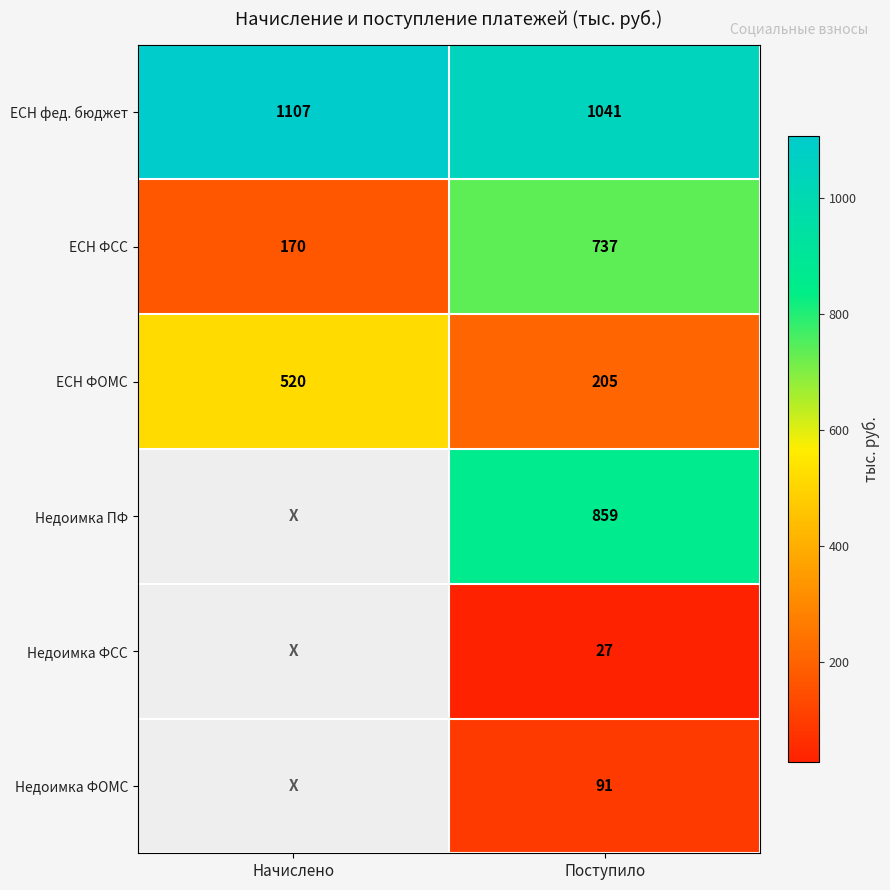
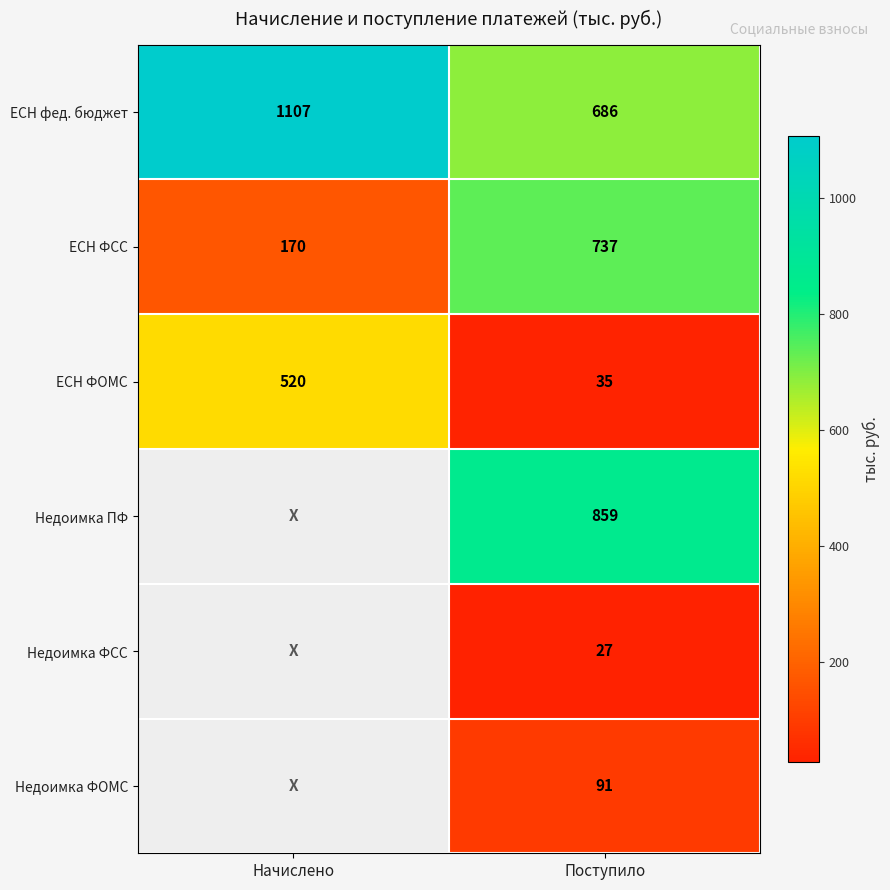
  {
    "ЕСН фед. бюджет": {
      "Начислено": 1107,
-     "Поступило": 1041
+     "Поступило": 686
    },
    "ЕСН ФСС": {
      "Начислено": 170,
      "Поступило": 737
    },
    "ЕСН ФОМС": {
      "Начислено": 520,
-     "Поступило": 205
+     "Поступило": 35
    },
    "Недоимка ПФ": {
      "Поступило": 859
    },
    "Недоимка ФСС": {
      "Поступило": 27
    },
    "Недоимка ФОМС": {
      "Поступило": 91
    }
  }
